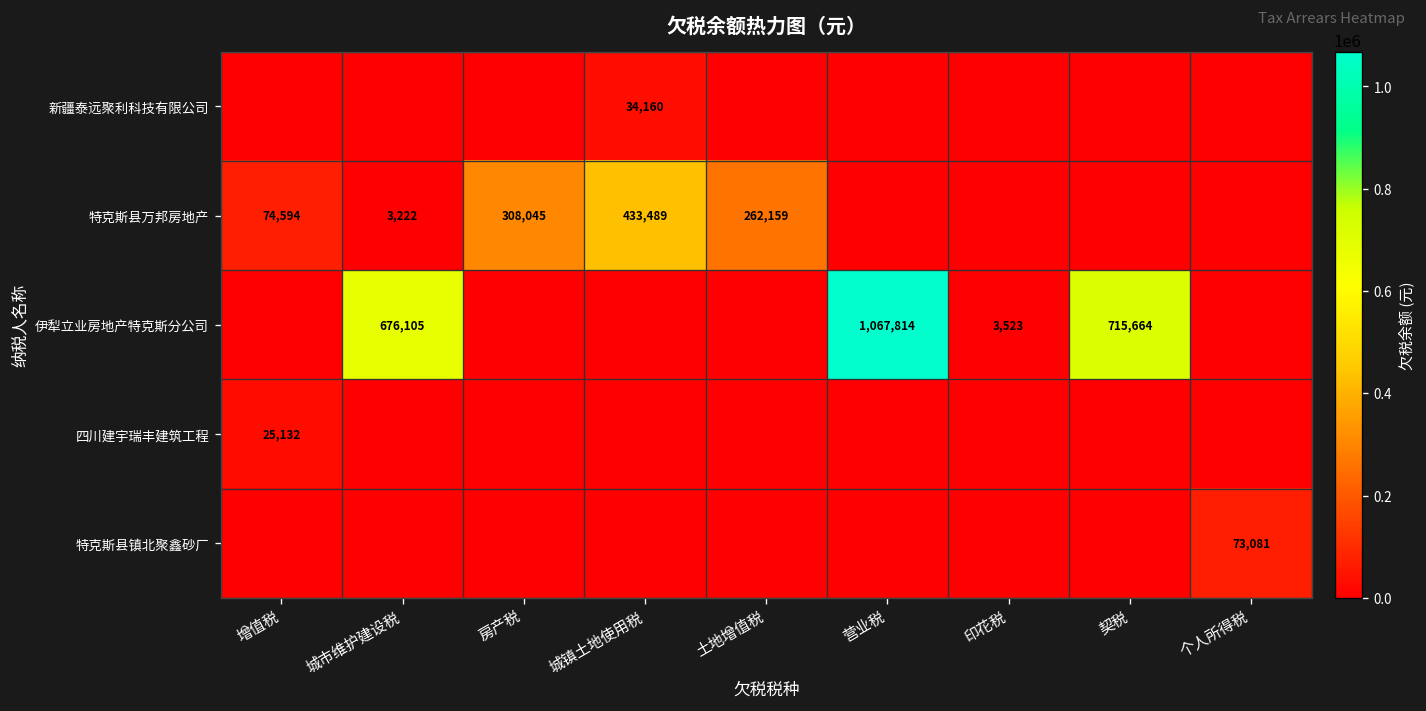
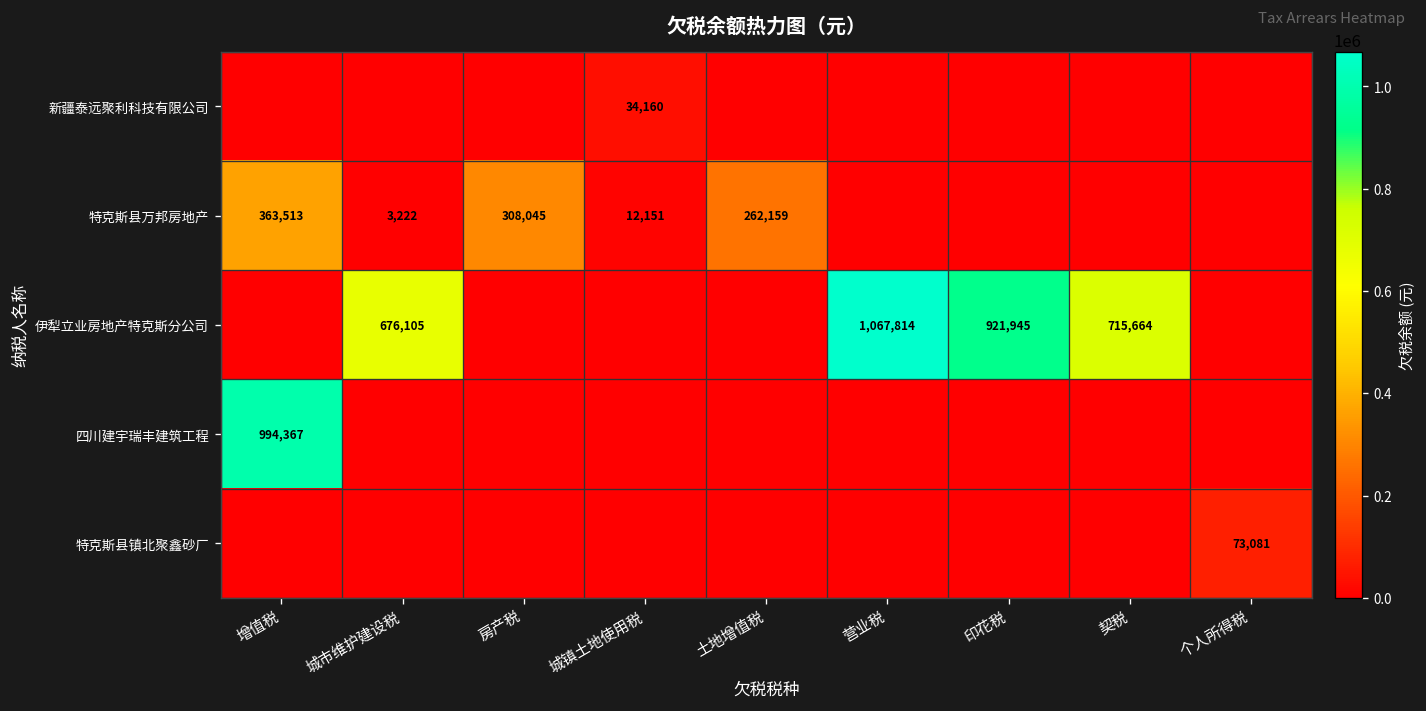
  {
    "新疆泰远聚利科技有限公司": {
      "城镇土地使用税": "34,160"
    },
    "特克斯县万邦房地产": {
-     "增值税": "74,594",
+     "增值税": "363,513",
      "城市维护建设税": "3,222",
      "房产税": "308,045",
-     "城镇土地使用税": "433,489",
+     "城镇土地使用税": "12,151",
      "土地增值税": "262,159"
    },
    "伊犁立业房地产特克斯分公司": {
      "城市维护建设税": "676,105",
      "营业税": "1,067,814",
-     "印花税": "3,523",
+     "印花税": "921,945",
      "契税": "715,664"
    },
    "四川建宇瑞丰建筑工程": {
-     "增值税": "25,132"
+     "增值税": "994,367"
    },
    "特克斯县镇北聚鑫砂厂": {
      "个人所得税": "73,081"
    }
  }
